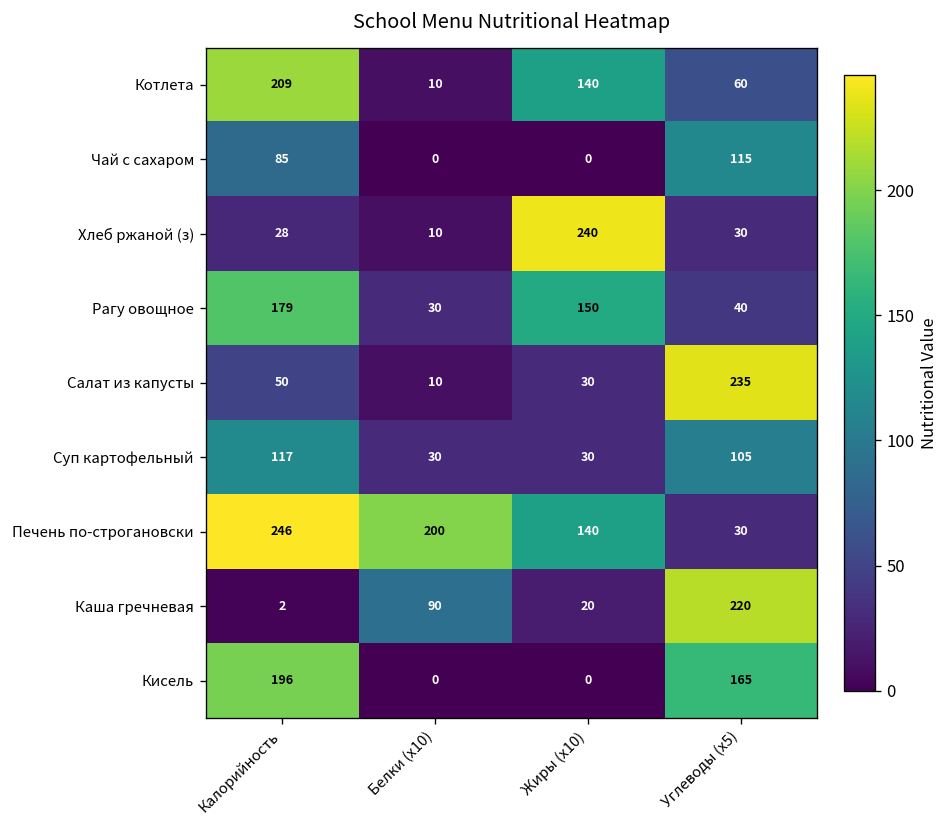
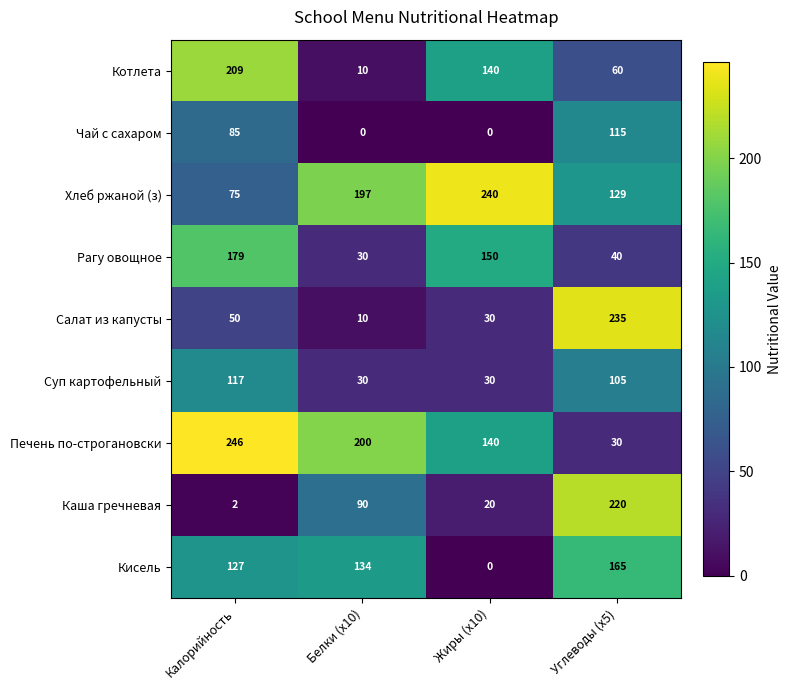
  {
    "Котлета": {
      "Калорийность": 209,
      "Белки (x10)": 10,
      "Жиры (x10)": 140,
      "Углеводы (x5)": 60
    },
    "Чай с сахаром": {
      "Калорийность": 85,
      "Белки (x10)": 0,
      "Жиры (x10)": 0,
      "Углеводы (x5)": 115
    },
    "Хлеб ржаной (з)": {
-     "Калорийность": 28,
-     "Белки (x10)": 10,
+     "Калорийность": 75,
+     "Белки (x10)": 197,
      "Жиры (x10)": 240,
-     "Углеводы (x5)": 30
+     "Углеводы (x5)": 129
    },
    "Рагу овощное": {
      "Калорийность": 179,
      "Белки (x10)": 30,
      "Жиры (x10)": 150,
      "Углеводы (x5)": 40
    },
    "Салат из капусты": {
      "Калорийность": 50,
      "Белки (x10)": 10,
      "Жиры (x10)": 30,
      "Углеводы (x5)": 235
    },
    "Суп картофельный": {
      "Калорийность": 117,
      "Белки (x10)": 30,
      "Жиры (x10)": 30,
      "Углеводы (x5)": 105
    },
    "Печень по-строгановски": {
      "Калорийность": 246,
      "Белки (x10)": 200,
      "Жиры (x10)": 140,
      "Углеводы (x5)": 30
    },
    "Каша гречневая": {
      "Калорийность": 2,
      "Белки (x10)": 90,
      "Жиры (x10)": 20,
      "Углеводы (x5)": 220
    },
    "Кисель": {
-     "Калорийность": 196,
-     "Белки (x10)": 0,
+     "Калорийность": 127,
+     "Белки (x10)": 134,
      "Жиры (x10)": 0,
      "Углеводы (x5)": 165
    }
  }
